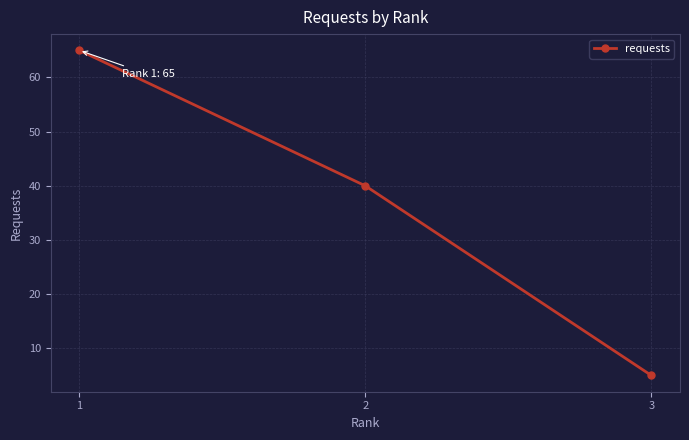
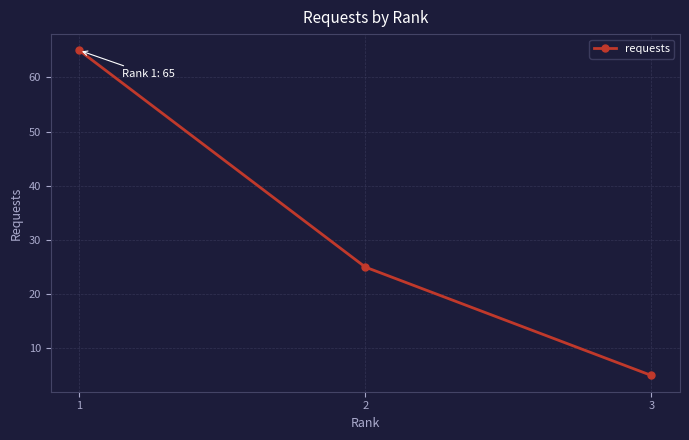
  {
-   "2": 40,
+   "2": 25,
    "3": 5
  }
